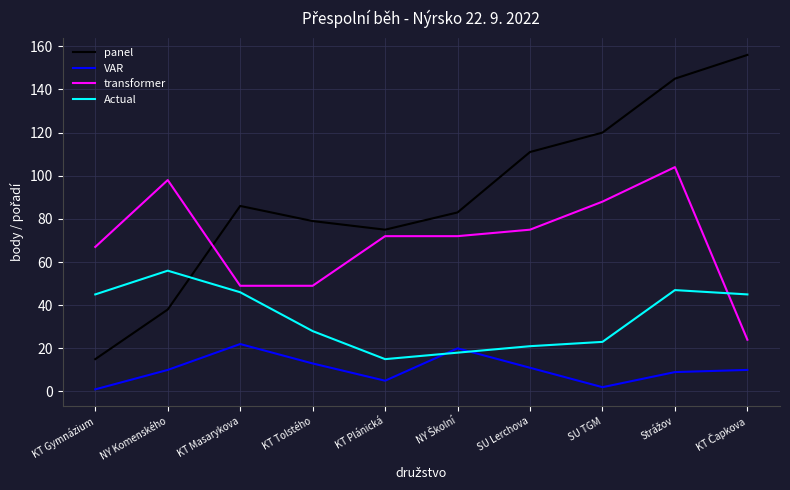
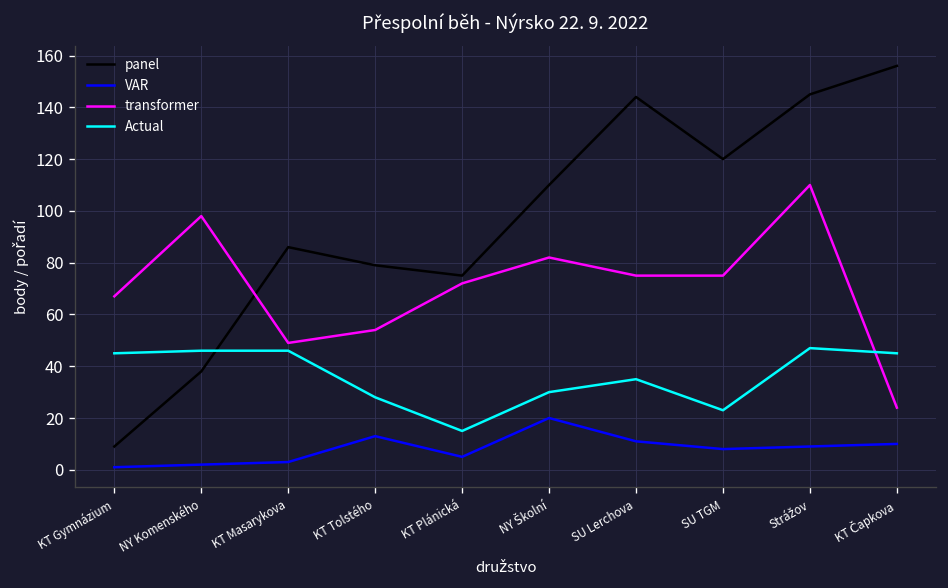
  {
    "panel": {
-     "KT Gymnázium": 15,
+     "KT Gymnázium": 9,
      "NY Komenského": 38,
      "KT Masarykova": 86,
      "KT Tolstého": 79,
      "KT Plánická": 75,
-     "NY Školní": 83,
-     "SU Lerchova": 111,
+     "NY Školní": 110,
+     "SU Lerchova": 144,
      "SU TGM": 120,
      "Strážov": 145,
      "KT Čapkova": 156
    },
    "VAR": {
      "KT Gymnázium": 1,
-     "NY Komenského": 10,
-     "KT Masarykova": 22,
+     "NY Komenského": 2,
+     "KT Masarykova": 3,
      "KT Tolstého": 13,
      "KT Plánická": 5,
      "NY Školní": 20,
      "SU Lerchova": 11,
-     "SU TGM": 2,
+     "SU TGM": 8,
      "Strážov": 9,
      "KT Čapkova": 10
    },
    "transformer": {
      "KT Gymnázium": 67,
      "NY Komenského": 98,
      "KT Masarykova": 49,
-     "KT Tolstého": 49,
+     "KT Tolstého": 54,
      "KT Plánická": 72,
-     "NY Školní": 72,
+     "NY Školní": 82,
      "SU Lerchova": 75,
-     "SU TGM": 88,
-     "Strážov": 104,
+     "SU TGM": 75,
+     "Strážov": 110,
      "KT Čapkova": 24
    },
    "Actual": {
      "KT Gymnázium": 45,
-     "NY Komenského": 56,
+     "NY Komenského": 46,
      "KT Masarykova": 46,
      "KT Tolstého": 28,
      "KT Plánická": 15,
-     "NY Školní": 18,
-     "SU Lerchova": 21,
+     "NY Školní": 30,
+     "SU Lerchova": 35,
      "SU TGM": 23,
      "Strážov": 47,
      "KT Čapkova": 45
    }
  }
